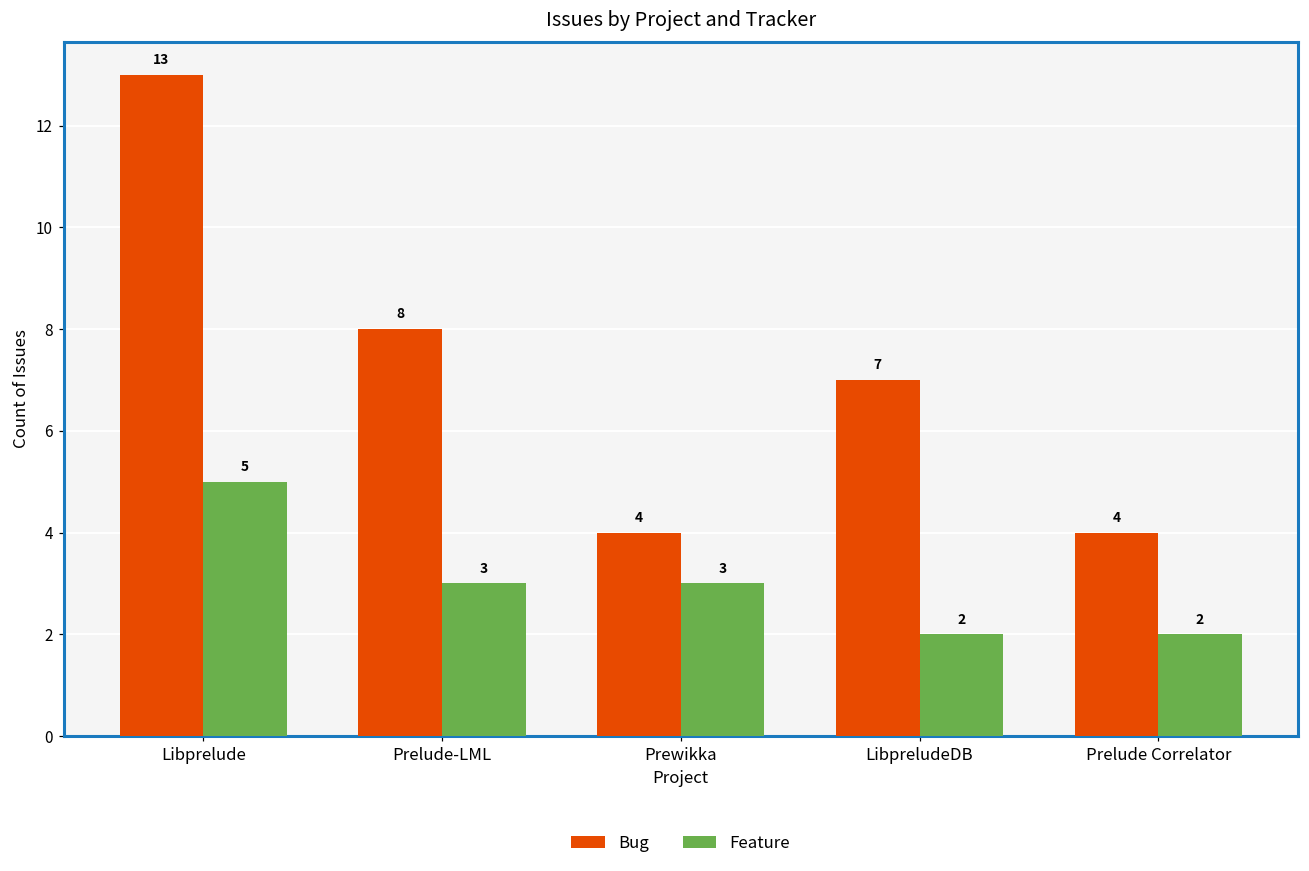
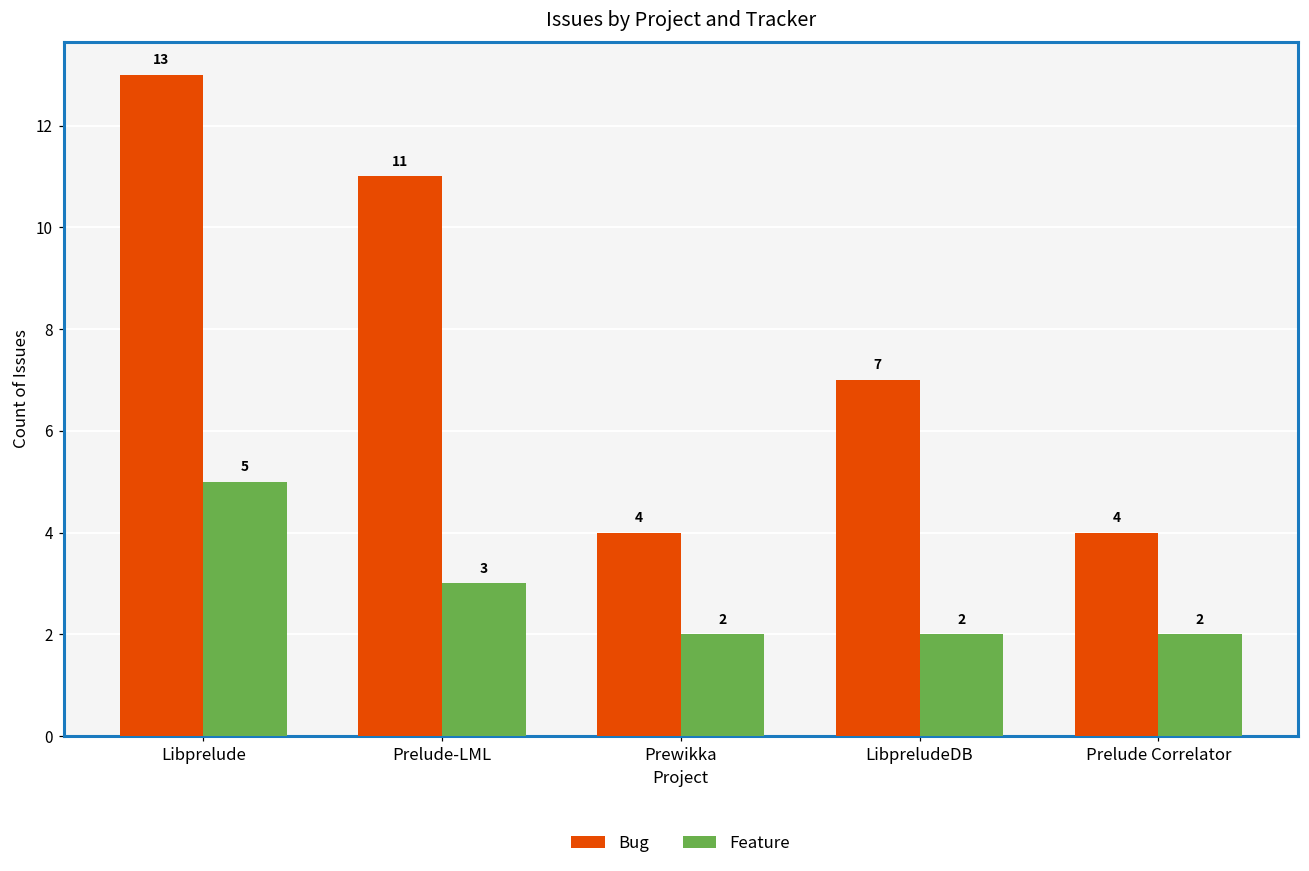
  {
    "Bug": {
      "Libprelude": 13,
-     "Prelude-LML": 8,
+     "Prelude-LML": 11,
      "Prewikka": 4,
      "LibpreludeDB": 7,
      "Prelude Correlator": 4
    },
    "Feature": {
      "Libprelude": 5,
      "Prelude-LML": 3,
-     "Prewikka": 3,
+     "Prewikka": 2,
      "LibpreludeDB": 2,
      "Prelude Correlator": 2
    }
  }
